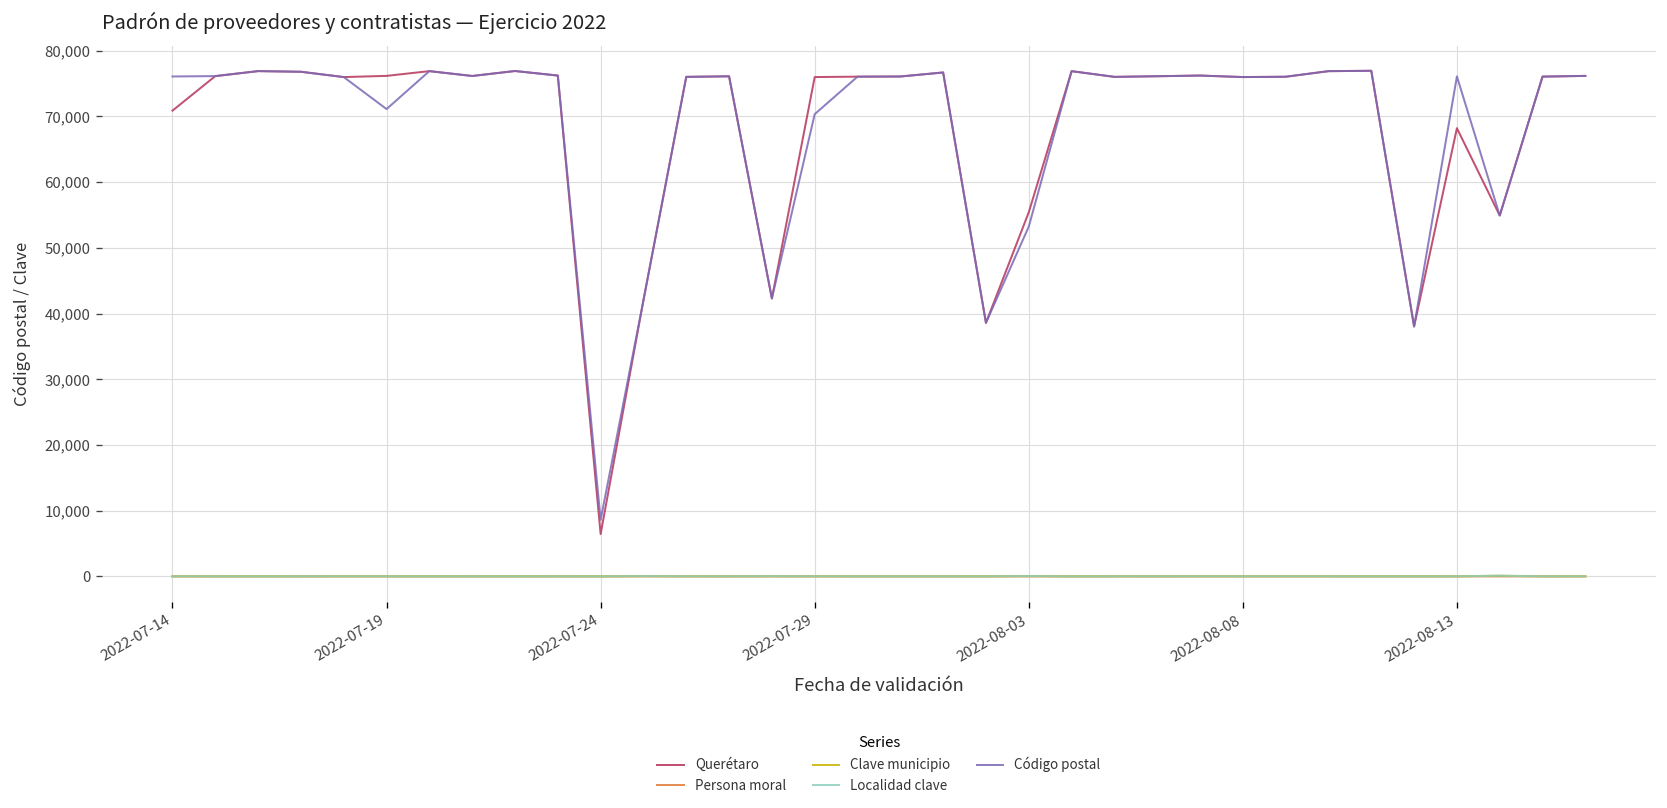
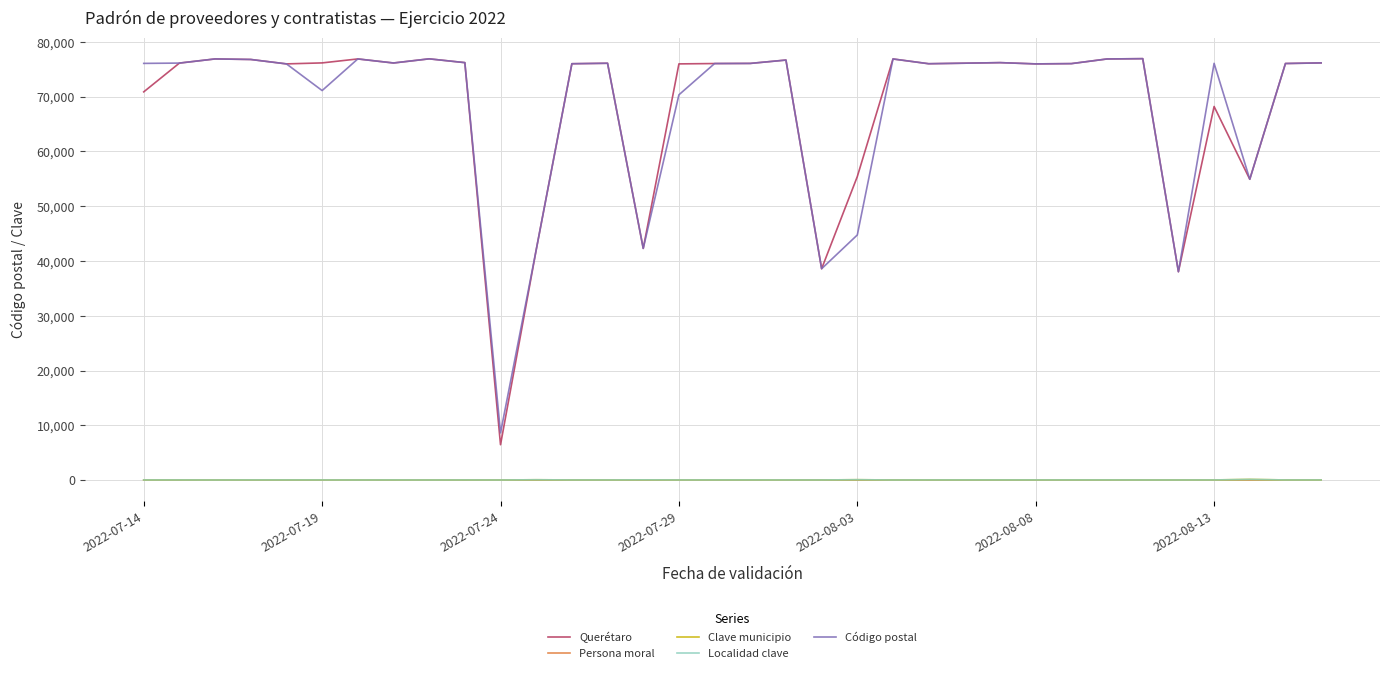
  {
    "Querétaro": {
      "2022-07-14": "71,000",
      "2022-07-19": "76,000",
      "2022-07-24": "6,000",
      "2022-07-29": "76,000",
      "2022-08-03": "55,000",
      "2022-08-13": "68,000"
    },
    "Localidad clave": {
      "2022-07-14": "0",
      "2022-07-19": "0",
      "2022-07-24": "0",
      "2022-07-29": "0",
      "2022-08-03": "0",
      "2022-08-08": "0",
      "2022-08-13": "0"
    },
    "Código postal": {
      "2022-07-14": "76,000",
      "2022-07-19": "71,000",
      "2022-07-24": "9,000",
      "2022-07-29": "70,000",
-     "2022-08-03": "53,000",
+     "2022-08-03": "45,000",
      "2022-08-13": "76,000"
    }
  }
